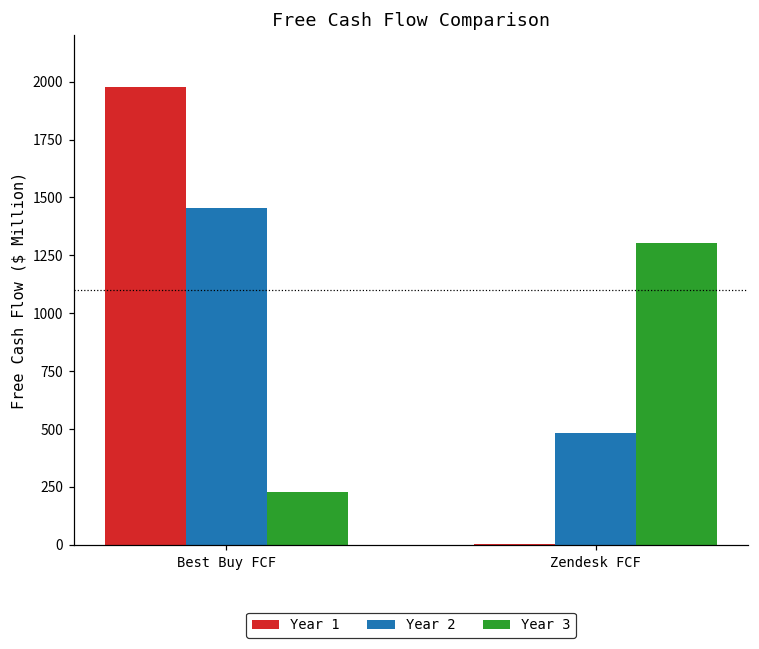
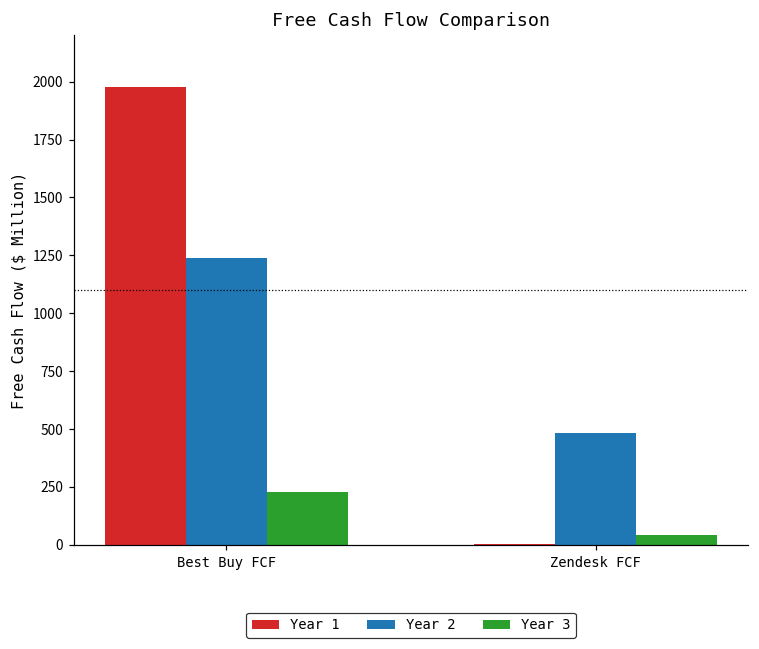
  {
    "Year 1": {
      "Best Buy FCF": 1980
    },
    "Year 2": {
-     "Best Buy FCF": 1450,
+     "Best Buy FCF": 1240,
      "Zendesk FCF": 480
    },
    "Year 3": {
      "Best Buy FCF": 230,
-     "Zendesk FCF": 1300
+     "Zendesk FCF": 40
    }
  }
